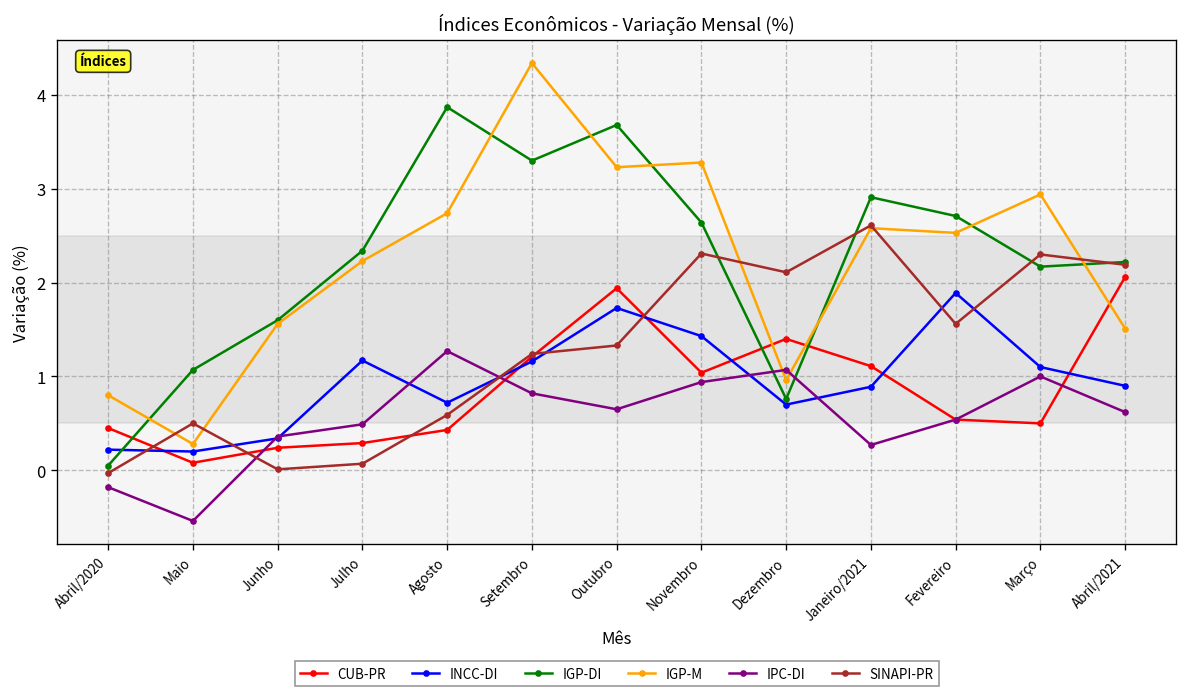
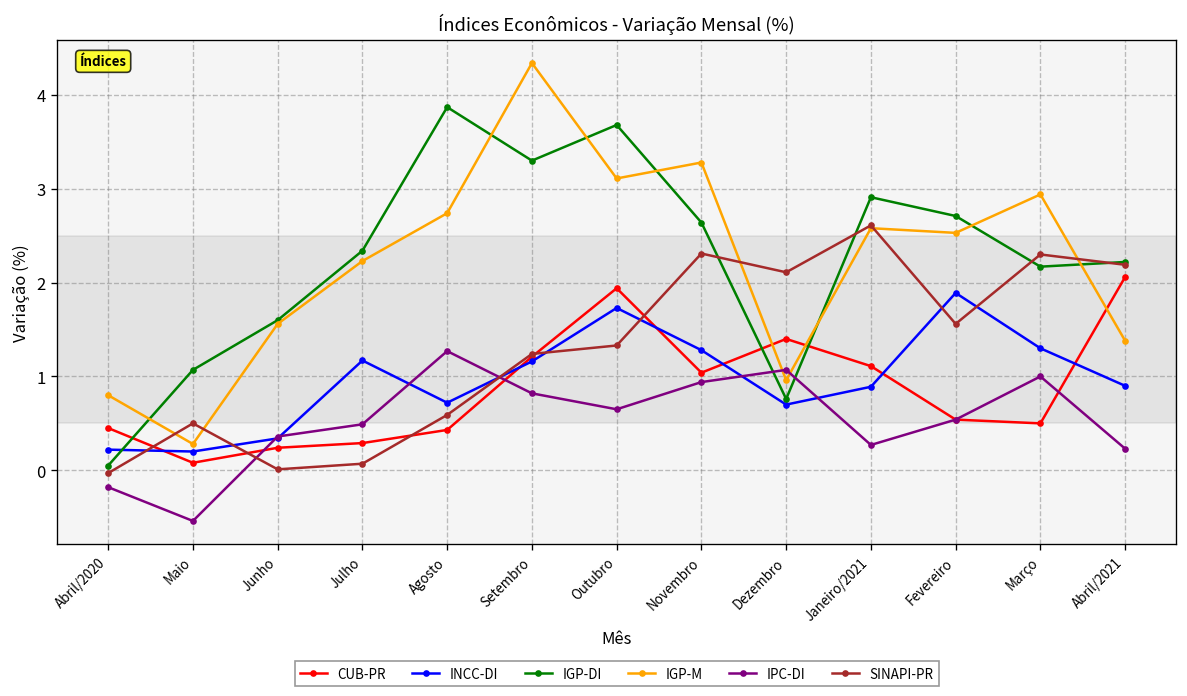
  {
    "CUB-PR": {
      "Abril/2020": 0.5,
      "Maio": 0.1,
      "Junho": 0.2,
      "Julho": 0.3,
      "Agosto": 0.4,
      "Outubro": 1.9,
      "Novembro": 1.0,
      "Dezembro": 1.4,
      "Janeiro/2021": 1.1,
      "Março": 0.5,
      "Abril/2021": 2.1
    },
    "INCC-DI": {
      "Abril/2020": 0.2,
      "Maio": 0.2,
      "Julho": 1.2,
      "Agosto": 0.7,
      "Setembro": 1.2,
      "Outubro": 1.7,
-     "Novembro": 1.4,
+     "Novembro": 1.3,
      "Dezembro": 0.7,
      "Janeiro/2021": 0.9,
      "Fevereiro": 1.9,
-     "Março": 1.1,
+     "Março": 1.3,
      "Abril/2021": 0.9
    },
    "IGP-DI": {
      "Abril/2020": 0.1,
      "Maio": 1.1,
      "Junho": 1.6,
      "Julho": 2.3,
      "Agosto": 3.9,
      "Setembro": 3.3,
      "Outubro": 3.7,
      "Novembro": 2.6,
      "Dezembro": 0.8,
      "Janeiro/2021": 2.9,
      "Fevereiro": 2.7,
      "Março": 2.2
    },
    "IGP-M": {
      "Abril/2020": 0.8,
      "Maio": 0.3,
      "Junho": 1.6,
      "Julho": 2.2,
      "Agosto": 2.7,
      "Setembro": 4.3,
-     "Outubro": 3.2,
+     "Outubro": 3.1,
      "Novembro": 3.3,
      "Dezembro": 1.0,
      "Fevereiro": 2.5,
      "Março": 2.9,
-     "Abril/2021": 1.5
+     "Abril/2021": 1.4
    },
    "IPC-DI": {
      "Abril/2020": -0.2,
      "Maio": -0.5,
      "Julho": 0.5,
      "Agosto": 1.3,
      "Setembro": 0.8,
      "Outubro": 0.7,
      "Novembro": 0.9,
      "Dezembro": 1.1,
      "Janeiro/2021": 0.3,
      "Março": 1.0,
-     "Abril/2021": 0.6
+     "Abril/2021": 0.2
    },
    "SINAPI-PR": {
      "Abril/2020": 0.0,
      "Maio": 0.5,
      "Junho": 0.0,
      "Julho": 0.1,
      "Agosto": 0.6,
      "Outubro": 1.3,
      "Novembro": 2.3,
      "Dezembro": 2.1,
      "Fevereiro": 1.6,
      "Março": 2.3
    }
  }
